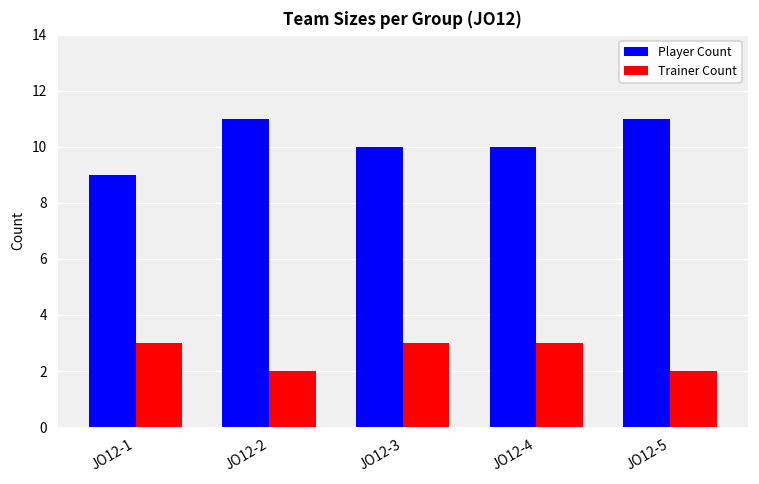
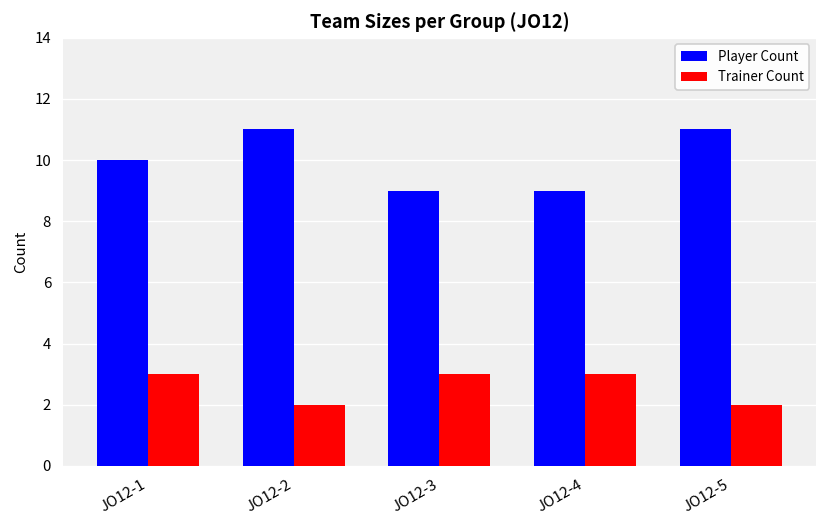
  {
    "Player Count": {
-     "JO12-1": 9,
+     "JO12-1": 10,
      "JO12-2": 11,
-     "JO12-3": 10,
-     "JO12-4": 10,
+     "JO12-3": 9,
+     "JO12-4": 9,
      "JO12-5": 11
    },
    "Trainer Count": {
      "JO12-1": 3,
      "JO12-2": 2,
      "JO12-3": 3,
      "JO12-4": 3,
      "JO12-5": 2
    }
  }
